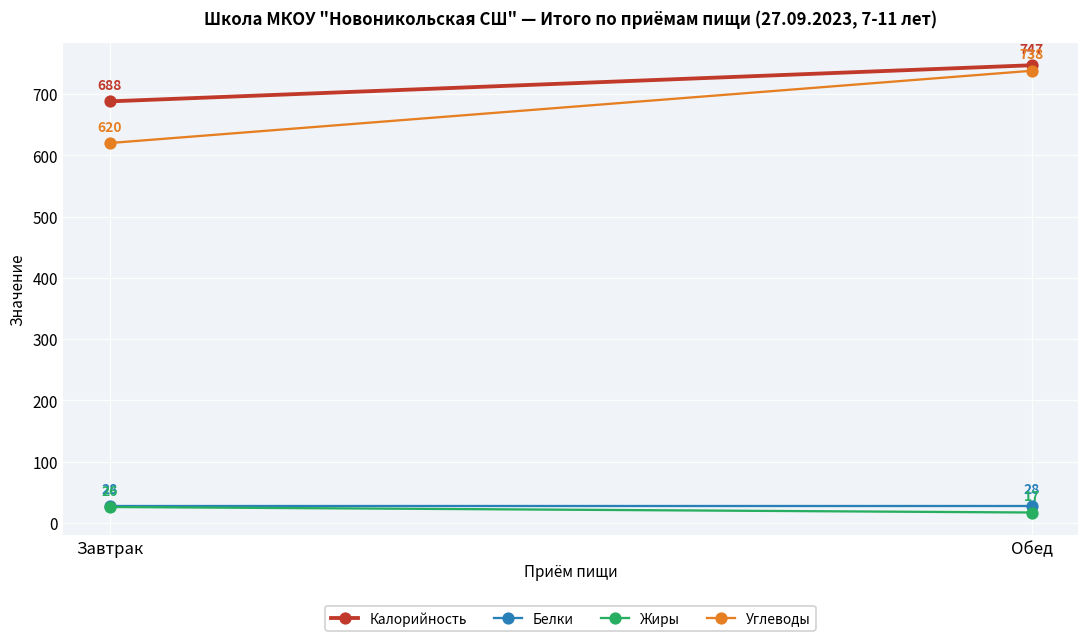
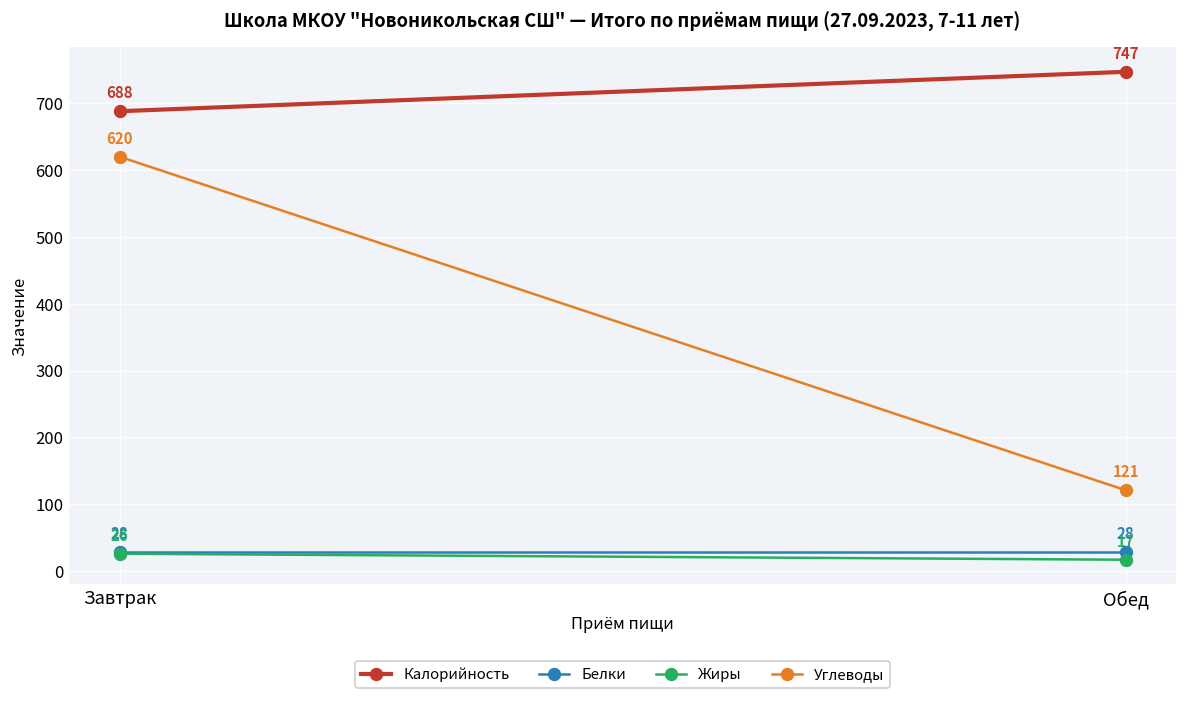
  {
    "Калорийность": {
      "Завтрак": 688
    },
    "Углеводы": {
      "Завтрак": 620,
-     "Обед": 738
+     "Обед": 121
    }
  }
